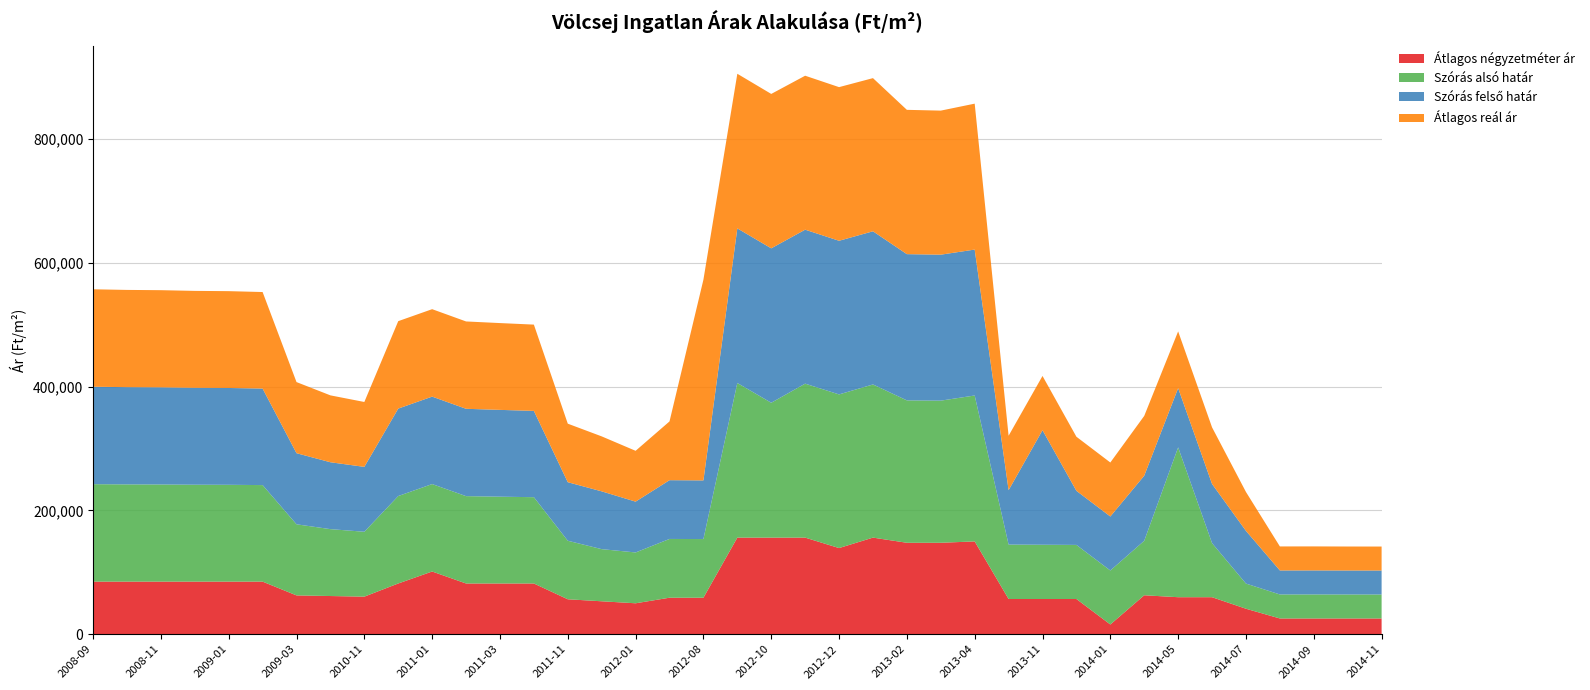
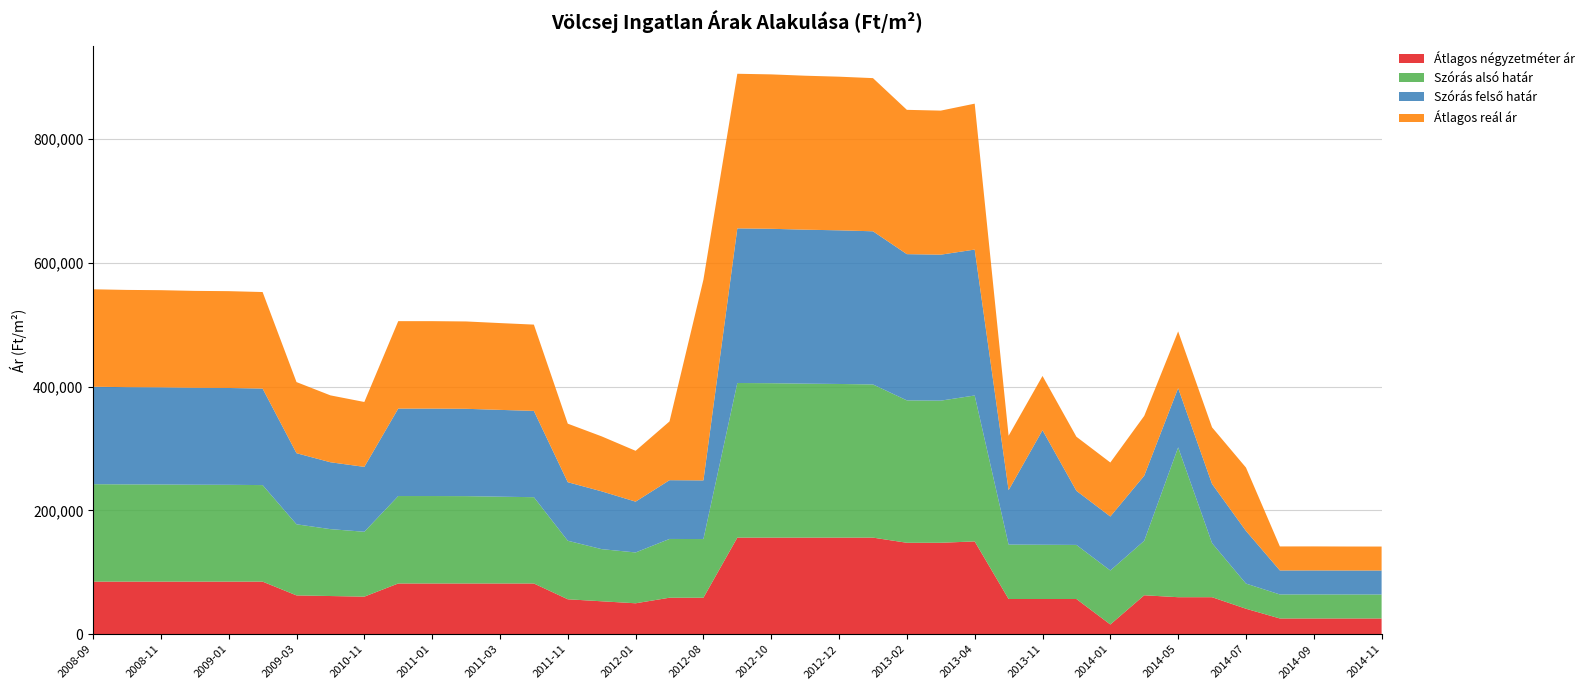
  {
    "Átlagos négyzetméter ár": {
      "2008-09": "90,000",
      "2008-11": "90,000",
      "2009-01": "90,000",
      "2009-03": "60,000",
      "2010-11": "60,000",
-     "2011-01": "100,000",
+     "2011-01": "80,000",
      "2011-03": "80,000",
      "2011-11": "60,000",
      "2012-01": "50,000",
      "2012-08": "60,000",
      "2012-10": "160,000",
-     "2012-12": "140,000",
+     "2012-12": "160,000",
      "2013-02": "150,000",
      "2013-04": "150,000",
      "2013-11": "60,000",
      "2014-01": "20,000",
      "2014-05": "60,000",
      "2014-07": "40,000",
      "2014-09": "30,000",
      "2014-11": "30,000"
    },
    "Szórás alsó határ": {
      "2008-09": "160,000",
      "2008-11": "160,000",
      "2009-01": "160,000",
      "2009-03": "110,000",
      "2010-11": "100,000",
      "2011-01": "140,000",
      "2011-03": "140,000",
      "2011-11": "90,000",
      "2012-01": "80,000",
      "2012-08": "90,000",
-     "2012-10": "220,000",
+     "2012-10": "250,000",
      "2012-12": "250,000",
      "2013-02": "230,000",
      "2013-04": "240,000",
      "2013-11": "90,000",
      "2014-01": "90,000",
      "2014-05": "240,000",
      "2014-07": "40,000",
      "2014-09": "40,000",
      "2014-11": "40,000"
    },
    "Szórás felső határ": {
      "2008-09": "160,000",
      "2008-11": "160,000",
      "2009-01": "160,000",
      "2009-03": "110,000",
      "2010-11": "100,000",
      "2011-01": "140,000",
      "2011-03": "140,000",
      "2011-11": "90,000",
      "2012-01": "80,000",
      "2012-08": "90,000",
      "2012-10": "250,000",
      "2012-12": "250,000",
      "2013-02": "240,000",
      "2013-04": "240,000",
      "2013-11": "190,000",
      "2014-01": "90,000",
      "2014-05": "100,000",
      "2014-07": "90,000",
      "2014-09": "40,000",
      "2014-11": "40,000"
    },
    "Átlagos reál ár": {
      "2008-09": "160,000",
      "2008-11": "160,000",
      "2009-01": "160,000",
      "2009-03": "110,000",
      "2010-11": "100,000",
      "2011-01": "140,000",
      "2011-03": "140,000",
      "2011-11": "90,000",
      "2012-01": "80,000",
      "2012-08": "320,000",
      "2012-10": "250,000",
      "2012-12": "250,000",
      "2013-02": "230,000",
      "2013-04": "240,000",
      "2013-11": "90,000",
      "2014-01": "90,000",
      "2014-05": "90,000",
-     "2014-07": "60,000",
+     "2014-07": "100,000",
      "2014-09": "40,000",
      "2014-11": "40,000"
    }
  }
